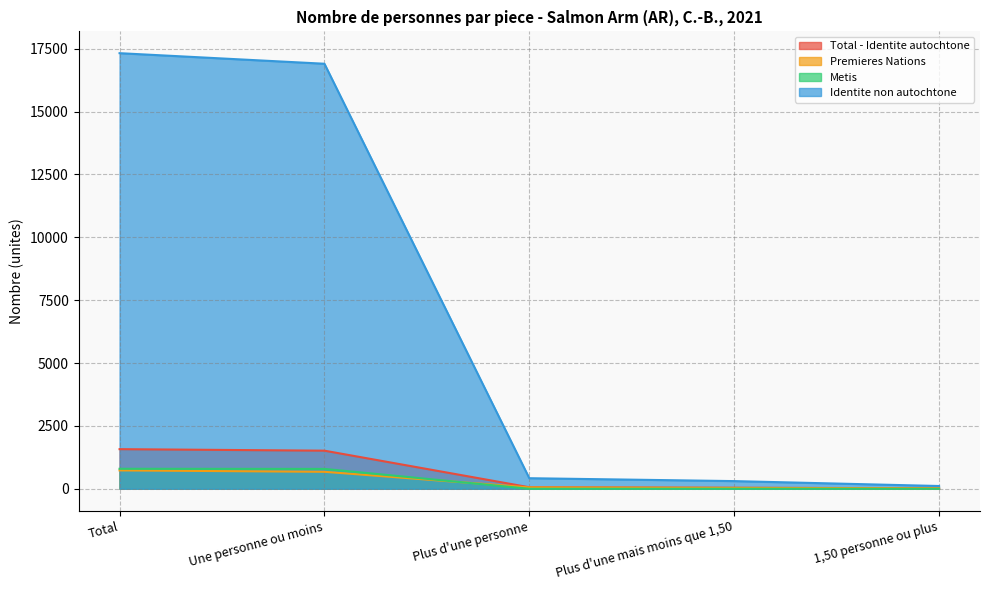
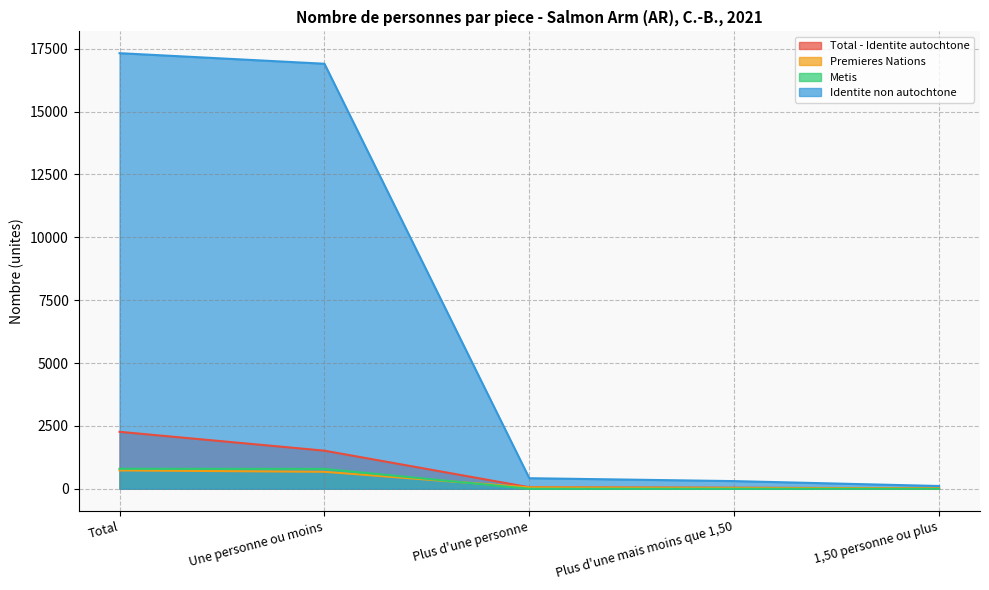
  {
    "Total - Identite autochtone": {
-     "Total": 1600,
+     "Total": 2300,
      "Une personne ou moins": 1500
    },
    "Premieres Nations": {
      "Une personne ou moins": 700
    },
    "Metis": {
      "Une personne ou moins": 800
    },
    "Identite non autochtone": {
      "Total": 17300,
      "Une personne ou moins": 16900,
      "Plus d'une personne": 400,
      "Plus d'une mais moins que 1,50": 300
    }
  }
